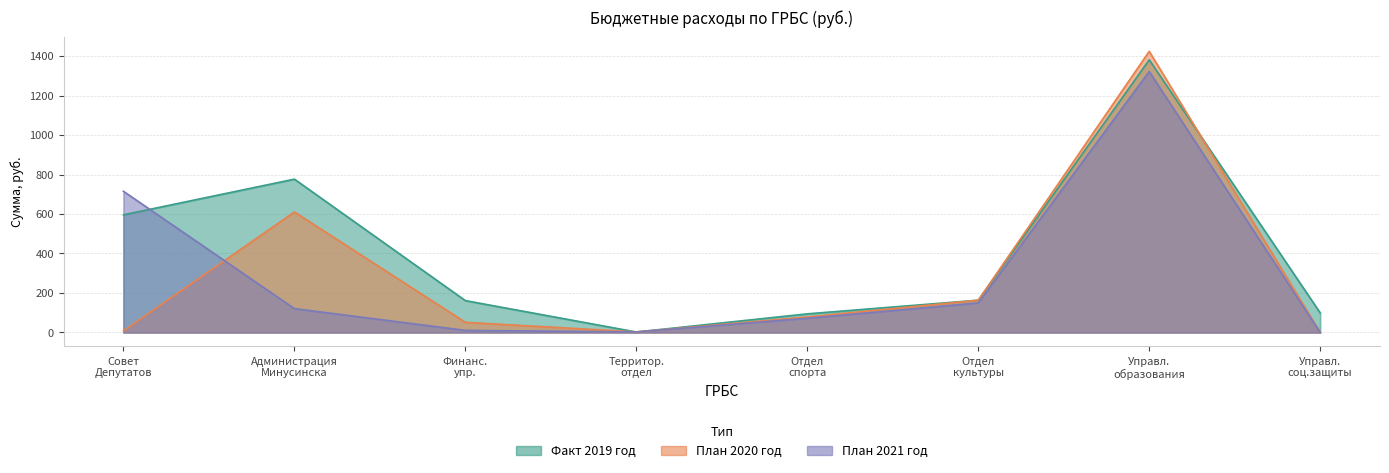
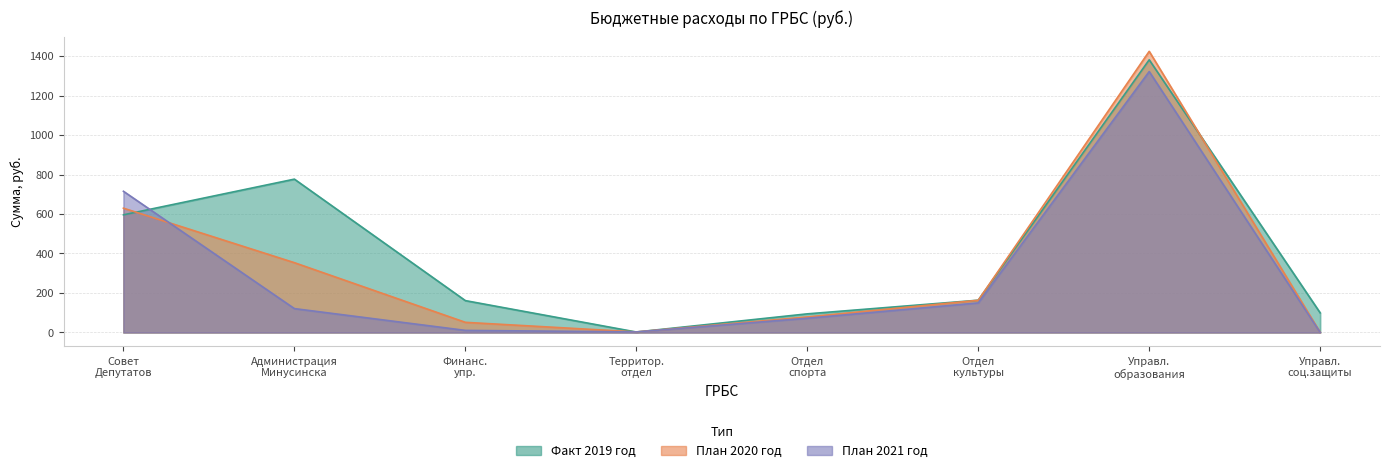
  {
    "Факт 2019 год": {
      "Совет Депутатов": 600,
      "Администрация Минусинска": 780,
      "Финанс. упр.": 160,
      "Отдел спорта": 90,
      "Управл. образования": 1380,
      "Управл. соц.защиты": 100
    },
    "План 2020 год": {
-     "Совет Депутатов": 10,
-     "Администрация Минусинска": 610,
+     "Совет Депутатов": 630,
+     "Администрация Минусинска": 350,
      "Финанс. упр.": 50,
      "Управл. образования": 1420
    },
    "План 2021 год": {
      "Совет Депутатов": 720,
      "Администрация Минусинска": 120,
      "Финанс. упр.": 10,
      "Отдел культуры": 150,
      "Управл. образования": 1320
    }
  }
